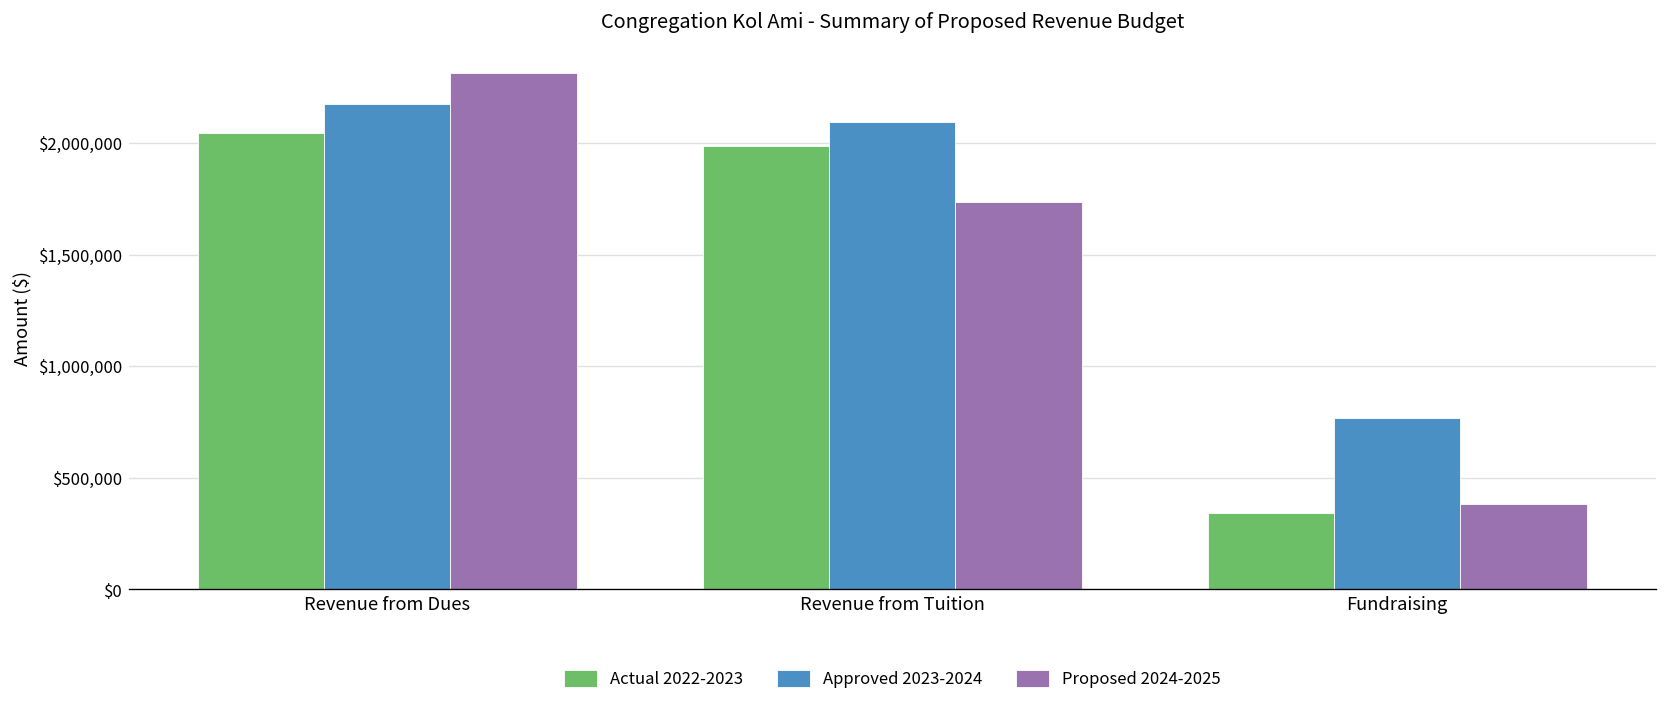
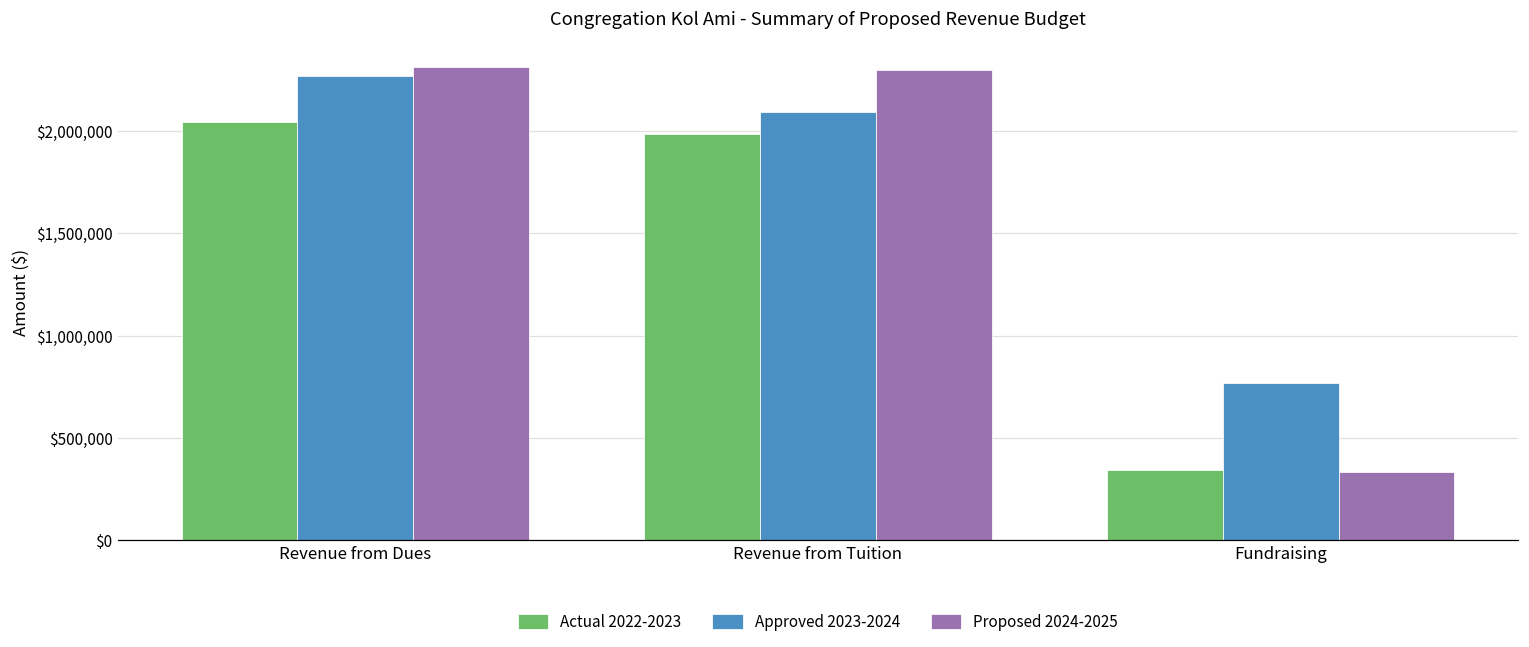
  {
    "Actual 2022-2023": {
      "Revenue from Dues": "$2,040,000",
      "Revenue from Tuition": "$1,980,000",
      "Fundraising": "$340,000"
    },
    "Approved 2023-2024": {
-     "Revenue from Dues": "$2,180,000",
+     "Revenue from Dues": "$2,270,000",
      "Revenue from Tuition": "$2,090,000",
      "Fundraising": "$770,000"
    },
    "Proposed 2024-2025": {
      "Revenue from Dues": "$2,310,000",
-     "Revenue from Tuition": "$1,730,000",
-     "Fundraising": "$380,000"
+     "Revenue from Tuition": "$2,300,000",
+     "Fundraising": "$330,000"
    }
  }
